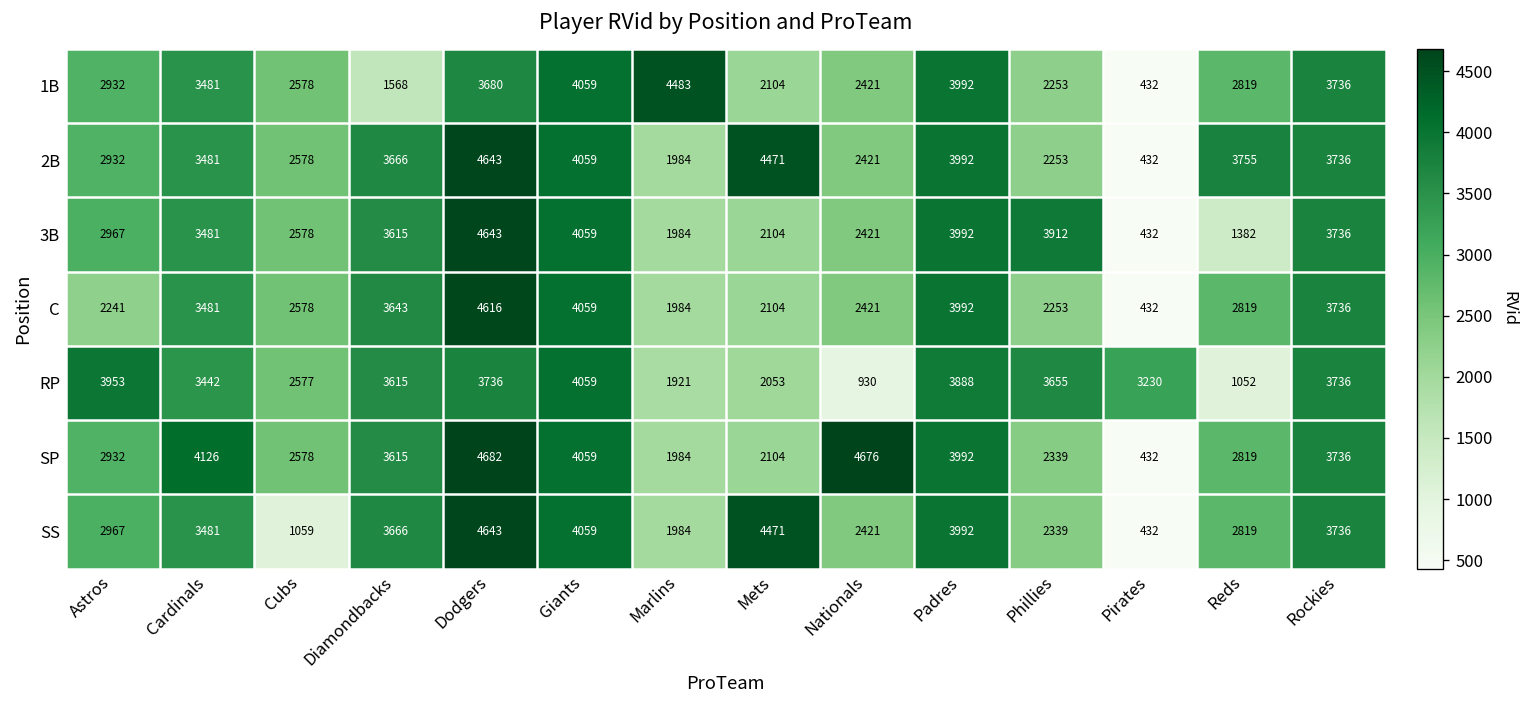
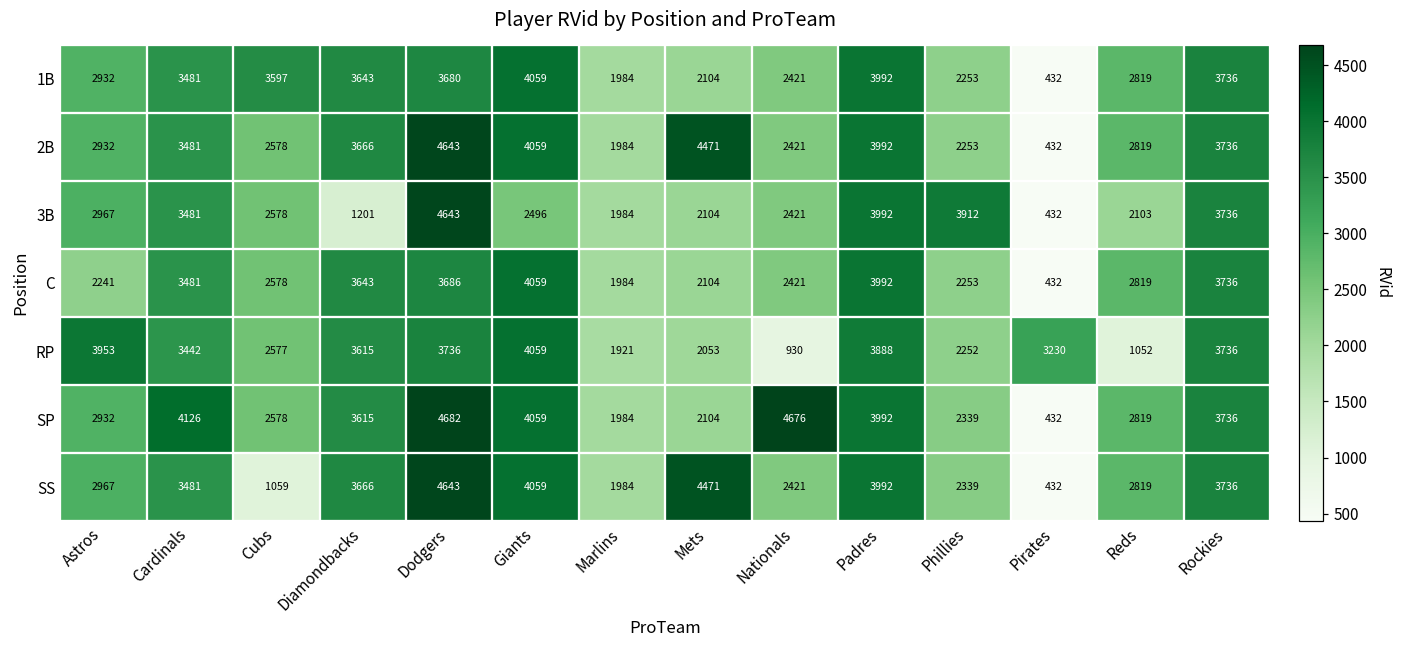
  {
    "1B": {
      "Astros": 2932,
      "Cardinals": 3481,
-     "Cubs": 2578,
-     "Diamondbacks": 1568,
+     "Cubs": 3597,
+     "Diamondbacks": 3643,
      "Dodgers": 3680,
      "Giants": 4059,
-     "Marlins": 4483,
+     "Marlins": 1984,
      "Mets": 2104,
      "Nationals": 2421,
      "Padres": 3992,
      "Phillies": 2253,
      "Pirates": 432,
      "Reds": 2819,
      "Rockies": 3736
    },
    "2B": {
      "Astros": 2932,
      "Cardinals": 3481,
      "Cubs": 2578,
      "Diamondbacks": 3666,
      "Dodgers": 4643,
      "Giants": 4059,
      "Marlins": 1984,
      "Mets": 4471,
      "Nationals": 2421,
      "Padres": 3992,
      "Phillies": 2253,
      "Pirates": 432,
-     "Reds": 3755,
+     "Reds": 2819,
      "Rockies": 3736
    },
    "3B": {
      "Astros": 2967,
      "Cardinals": 3481,
      "Cubs": 2578,
-     "Diamondbacks": 3615,
+     "Diamondbacks": 1201,
      "Dodgers": 4643,
-     "Giants": 4059,
+     "Giants": 2496,
      "Marlins": 1984,
      "Mets": 2104,
      "Nationals": 2421,
      "Padres": 3992,
      "Phillies": 3912,
      "Pirates": 432,
-     "Reds": 1382,
+     "Reds": 2103,
      "Rockies": 3736
    },
    "C": {
      "Astros": 2241,
      "Cardinals": 3481,
      "Cubs": 2578,
      "Diamondbacks": 3643,
-     "Dodgers": 4616,
+     "Dodgers": 3686,
      "Giants": 4059,
      "Marlins": 1984,
      "Mets": 2104,
      "Nationals": 2421,
      "Padres": 3992,
      "Phillies": 2253,
      "Pirates": 432,
      "Reds": 2819,
      "Rockies": 3736
    },
    "RP": {
      "Astros": 3953,
      "Cardinals": 3442,
      "Cubs": 2577,
      "Diamondbacks": 3615,
      "Dodgers": 3736,
      "Giants": 4059,
      "Marlins": 1921,
      "Mets": 2053,
      "Nationals": 930,
      "Padres": 3888,
-     "Phillies": 3655,
+     "Phillies": 2252,
      "Pirates": 3230,
      "Reds": 1052,
      "Rockies": 3736
    },
    "SP": {
      "Astros": 2932,
      "Cardinals": 4126,
      "Cubs": 2578,
      "Diamondbacks": 3615,
      "Dodgers": 4682,
      "Giants": 4059,
      "Marlins": 1984,
      "Mets": 2104,
      "Nationals": 4676,
      "Padres": 3992,
      "Phillies": 2339,
      "Pirates": 432,
      "Reds": 2819,
      "Rockies": 3736
    },
    "SS": {
      "Astros": 2967,
      "Cardinals": 3481,
      "Cubs": 1059,
      "Diamondbacks": 3666,
      "Dodgers": 4643,
      "Giants": 4059,
      "Marlins": 1984,
      "Mets": 4471,
      "Nationals": 2421,
      "Padres": 3992,
      "Phillies": 2339,
      "Pirates": 432,
      "Reds": 2819,
      "Rockies": 3736
    }
  }
